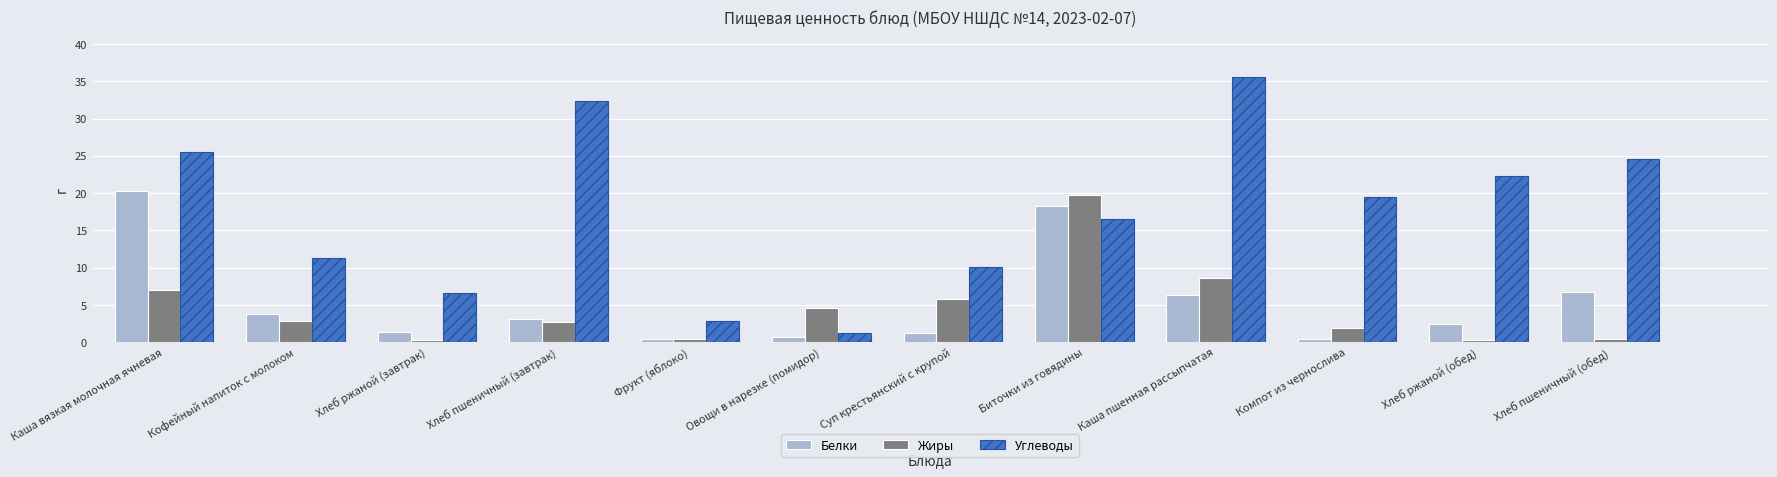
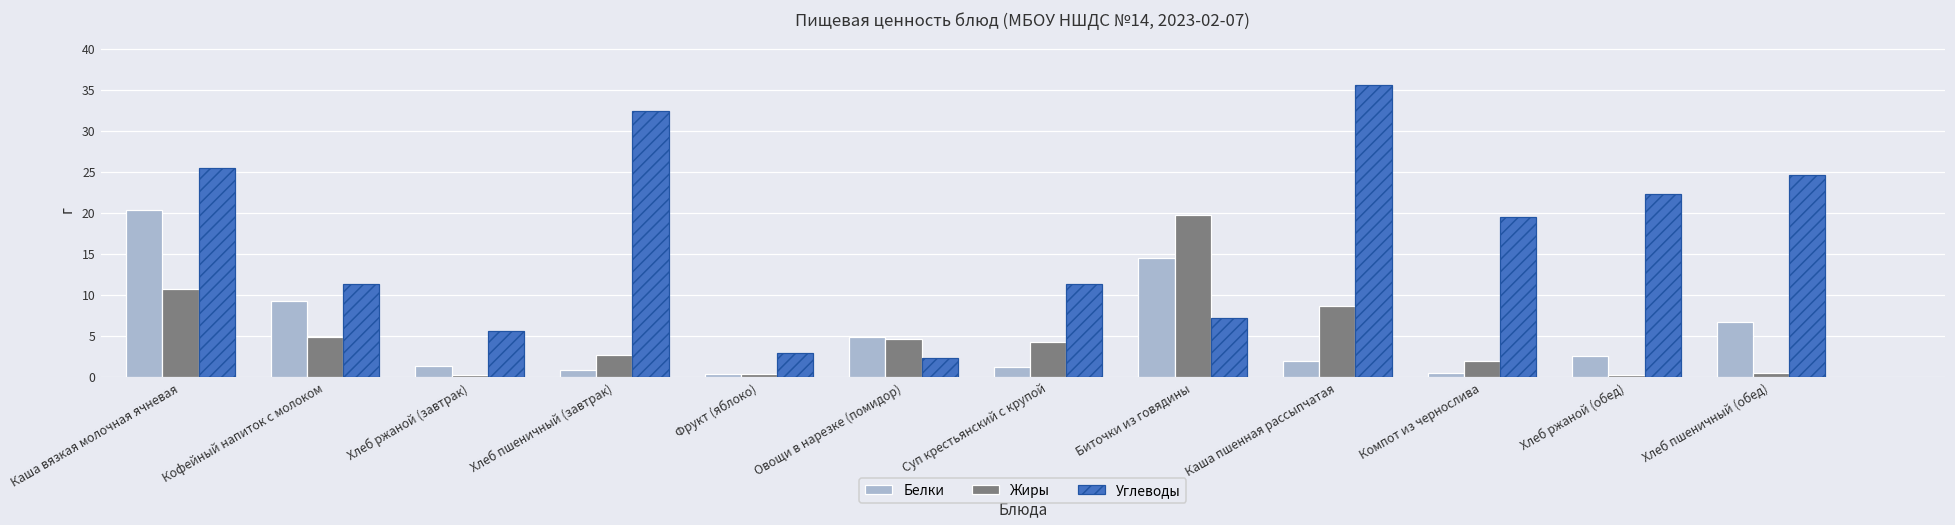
  {
    "Белки": {
      "Каша вязкая молочная ячневая": 20,
-     "Кофейный напиток с молоком": 4,
+     "Кофейный напиток с молоком": 9,
      "Хлеб ржаной (завтрак)": 1,
-     "Хлеб пшеничный (завтрак)": 3,
+     "Хлеб пшеничный (завтрак)": 1,
      "Фрукт (яблоко)": 0,
-     "Овощи в нарезке (помидор)": 1,
+     "Овощи в нарезке (помидор)": 5,
      "Суп крестьянский с крупой": 1,
-     "Биточки из говядины": 18,
-     "Каша пшенная рассыпчатая": 6,
+     "Биточки из говядины": 15,
+     "Каша пшенная рассыпчатая": 2,
      "Компот из чернослива": 1,
      "Хлеб ржаной (обед)": 2,
      "Хлеб пшеничный (обед)": 7
    },
    "Жиры": {
-     "Каша вязкая молочная ячневая": 7,
-     "Кофейный напиток с молоком": 3,
+     "Каша вязкая молочная ячневая": 11,
+     "Кофейный напиток с молоком": 5,
      "Хлеб пшеничный (завтрак)": 3,
      "Фрукт (яблоко)": 0,
      "Овощи в нарезке (помидор)": 5,
-     "Суп крестьянский с крупой": 6,
+     "Суп крестьянский с крупой": 4,
      "Биточки из говядины": 20,
      "Каша пшенная рассыпчатая": 9,
      "Компот из чернослива": 2,
      "Хлеб пшеничный (обед)": 0
    },
    "Углеводы": {
      "Каша вязкая молочная ячневая": 26,
      "Кофейный напиток с молоком": 11,
-     "Хлеб ржаной (завтрак)": 7,
+     "Хлеб ржаной (завтрак)": 6,
      "Хлеб пшеничный (завтрак)": 32,
      "Фрукт (яблоко)": 3,
-     "Овощи в нарезке (помидор)": 1,
-     "Суп крестьянский с крупой": 10,
-     "Биточки из говядины": 17,
+     "Овощи в нарезке (помидор)": 2,
+     "Суп крестьянский с крупой": 11,
+     "Биточки из говядины": 7,
      "Каша пшенная рассыпчатая": 36,
      "Компот из чернослива": 20,
      "Хлеб ржаной (обед)": 22,
      "Хлеб пшеничный (обед)": 25
    }
  }
